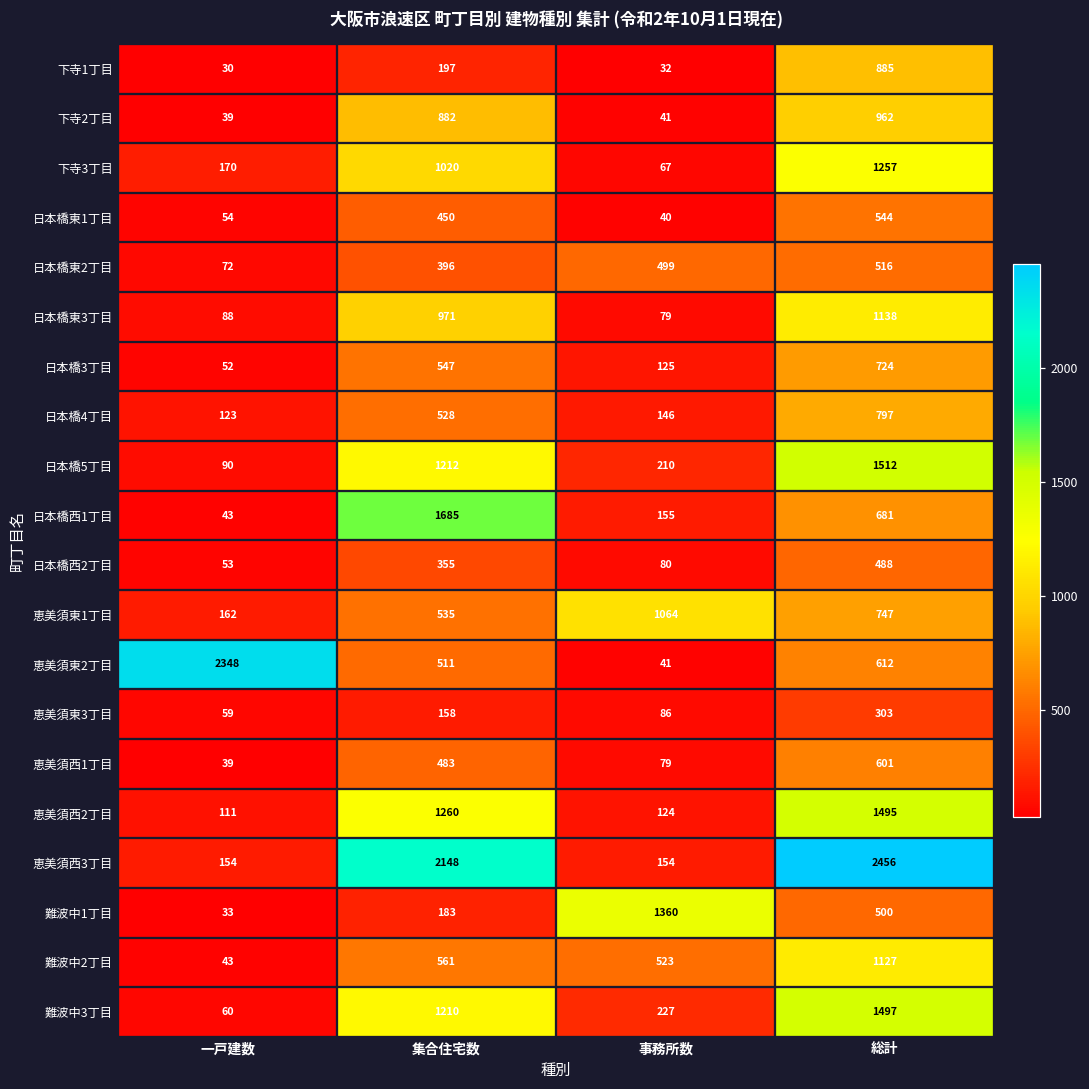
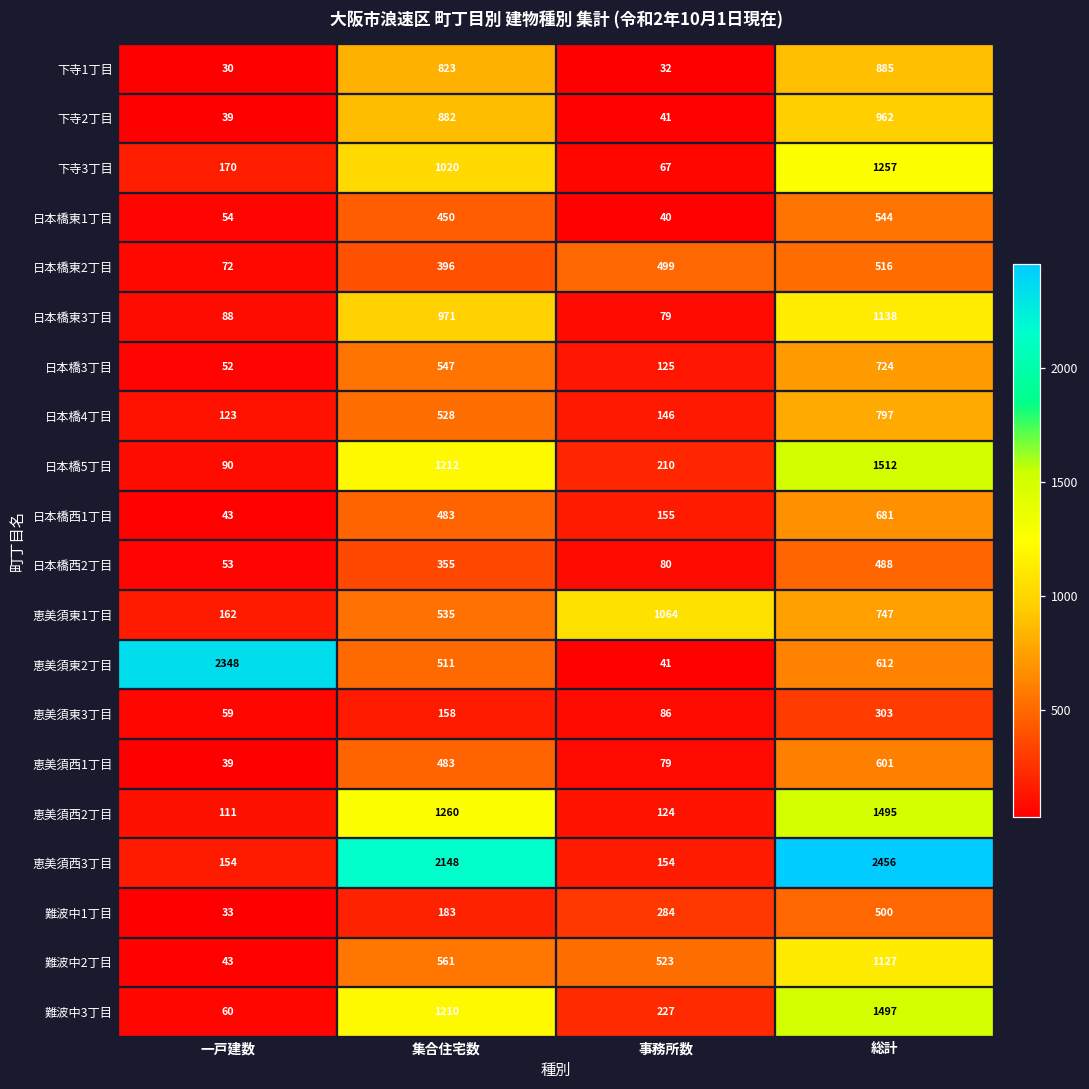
  {
    "下寺1丁目": {
      "一戸建数": 30,
-     "集合住宅数": 197,
+     "集合住宅数": 823,
      "事務所数": 32,
      "総計": 885
    },
    "下寺2丁目": {
      "一戸建数": 39,
      "集合住宅数": 882,
      "事務所数": 41,
      "総計": 962
    },
    "下寺3丁目": {
      "一戸建数": 170,
      "集合住宅数": 1020,
      "事務所数": 67,
      "総計": 1257
    },
    "日本橋東1丁目": {
      "一戸建数": 54,
      "集合住宅数": 450,
      "事務所数": 40,
      "総計": 544
    },
    "日本橋東2丁目": {
      "一戸建数": 72,
      "集合住宅数": 396,
      "事務所数": 499,
      "総計": 516
    },
    "日本橋東3丁目": {
      "一戸建数": 88,
      "集合住宅数": 971,
      "事務所数": 79,
      "総計": 1138
    },
    "日本橋3丁目": {
      "一戸建数": 52,
      "集合住宅数": 547,
      "事務所数": 125,
      "総計": 724
    },
    "日本橋4丁目": {
      "一戸建数": 123,
      "集合住宅数": 528,
      "事務所数": 146,
      "総計": 797
    },
    "日本橋5丁目": {
      "一戸建数": 90,
      "集合住宅数": 1212,
      "事務所数": 210,
      "総計": 1512
    },
    "日本橋西1丁目": {
      "一戸建数": 43,
-     "集合住宅数": 1685,
+     "集合住宅数": 483,
      "事務所数": 155,
      "総計": 681
    },
    "日本橋西2丁目": {
      "一戸建数": 53,
      "集合住宅数": 355,
      "事務所数": 80,
      "総計": 488
    },
    "恵美須東1丁目": {
      "一戸建数": 162,
      "集合住宅数": 535,
      "事務所数": 1064,
      "総計": 747
    },
    "恵美須東2丁目": {
      "一戸建数": 2348,
      "集合住宅数": 511,
      "事務所数": 41,
      "総計": 612
    },
    "恵美須東3丁目": {
      "一戸建数": 59,
      "集合住宅数": 158,
      "事務所数": 86,
      "総計": 303
    },
    "恵美須西1丁目": {
      "一戸建数": 39,
      "集合住宅数": 483,
      "事務所数": 79,
      "総計": 601
    },
    "恵美須西2丁目": {
      "一戸建数": 111,
      "集合住宅数": 1260,
      "事務所数": 124,
      "総計": 1495
    },
    "恵美須西3丁目": {
      "一戸建数": 154,
      "集合住宅数": 2148,
      "事務所数": 154,
      "総計": 2456
    },
    "難波中1丁目": {
      "一戸建数": 33,
      "集合住宅数": 183,
-     "事務所数": 1360,
+     "事務所数": 284,
      "総計": 500
    },
    "難波中2丁目": {
      "一戸建数": 43,
      "集合住宅数": 561,
      "事務所数": 523,
      "総計": 1127
    },
    "難波中3丁目": {
      "一戸建数": 60,
      "集合住宅数": 1210,
      "事務所数": 227,
      "総計": 1497
    }
  }
